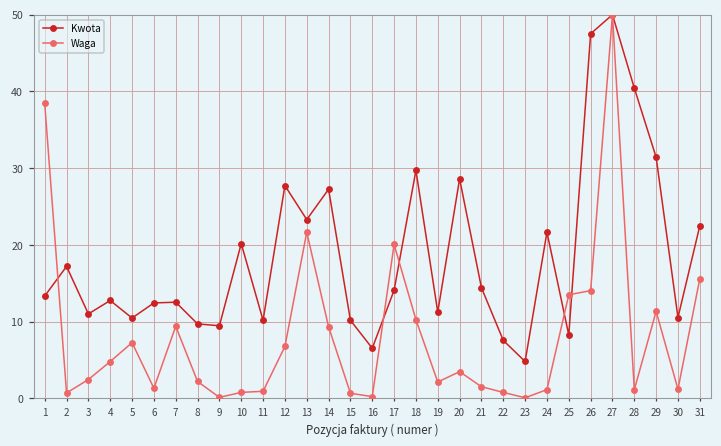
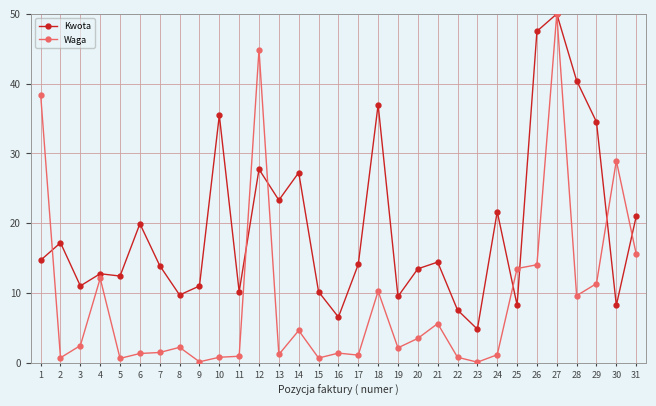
  {
    "Kwota": {
-     "1": 13,
+     "1": 15,
      "2": 17,
      "3": 11,
      "4": 13,
-     "5": 10,
-     "6": 12,
-     "7": 13,
+     "5": 12,
+     "6": 20,
+     "7": 14,
      "8": 10,
-     "9": 9,
-     "10": 20,
+     "9": 11,
+     "10": 35,
      "11": 10,
      "12": 28,
      "13": 23,
      "14": 27,
      "15": 10,
      "16": 7,
      "17": 14,
-     "18": 30,
-     "19": 11,
-     "20": 29,
+     "18": 37,
+     "19": 10,
+     "20": 13,
      "21": 14,
      "22": 8,
      "23": 5,
      "24": 22,
      "25": 8,
      "26": 48,
      "28": 40,
-     "29": 31,
-     "30": 11,
-     "31": 22
+     "29": 35,
+     "30": 8,
+     "31": 21
    },
    "Waga": {
      "1": 38,
      "2": 1,
      "3": 2,
-     "4": 5,
-     "5": 7,
+     "4": 12,
+     "5": 1,
      "6": 1,
-     "7": 9,
+     "7": 1,
      "8": 2,
      "9": 0,
      "10": 1,
      "11": 1,
-     "12": 7,
-     "13": 22,
-     "14": 9,
+     "12": 45,
+     "13": 1,
+     "14": 5,
      "15": 1,
-     "16": 0,
-     "17": 20,
+     "16": 1,
+     "17": 1,
      "18": 10,
      "19": 2,
      "20": 3,
-     "21": 2,
+     "21": 6,
      "22": 1,
      "23": 0,
      "24": 1,
      "25": 14,
      "26": 14,
-     "28": 1,
+     "28": 10,
      "29": 11,
-     "30": 1,
+     "30": 29,
      "31": 16
    }
  }
